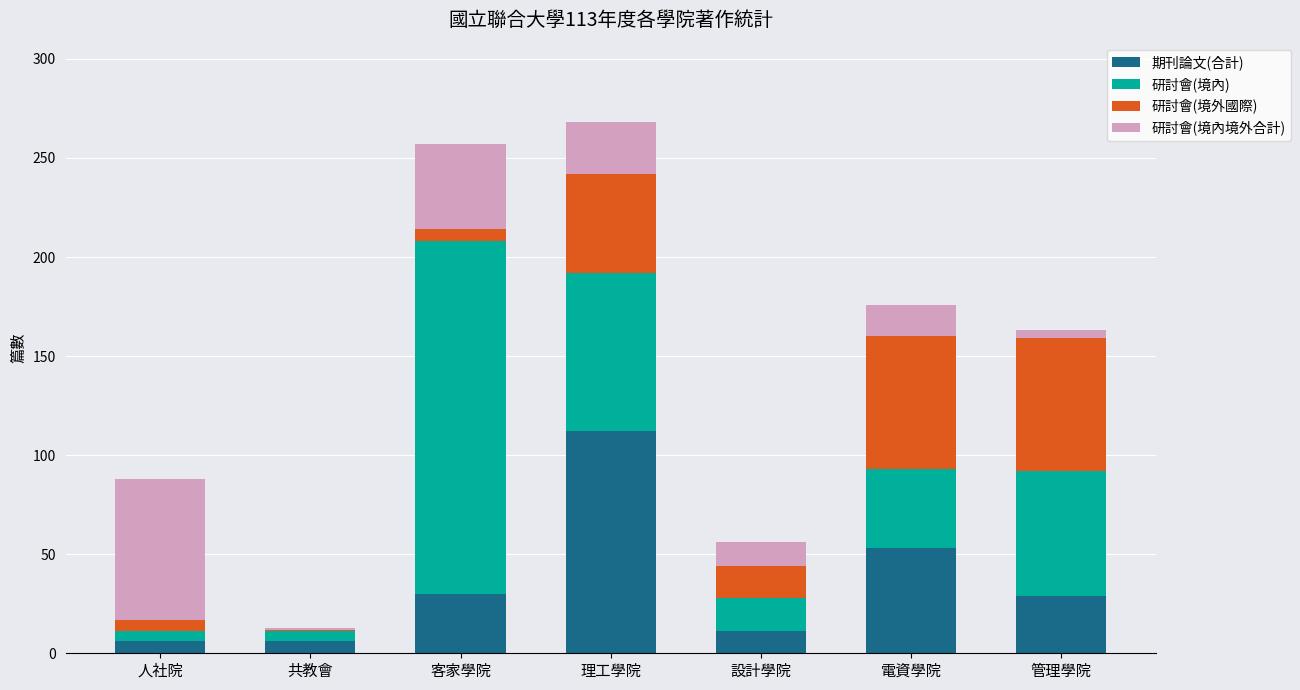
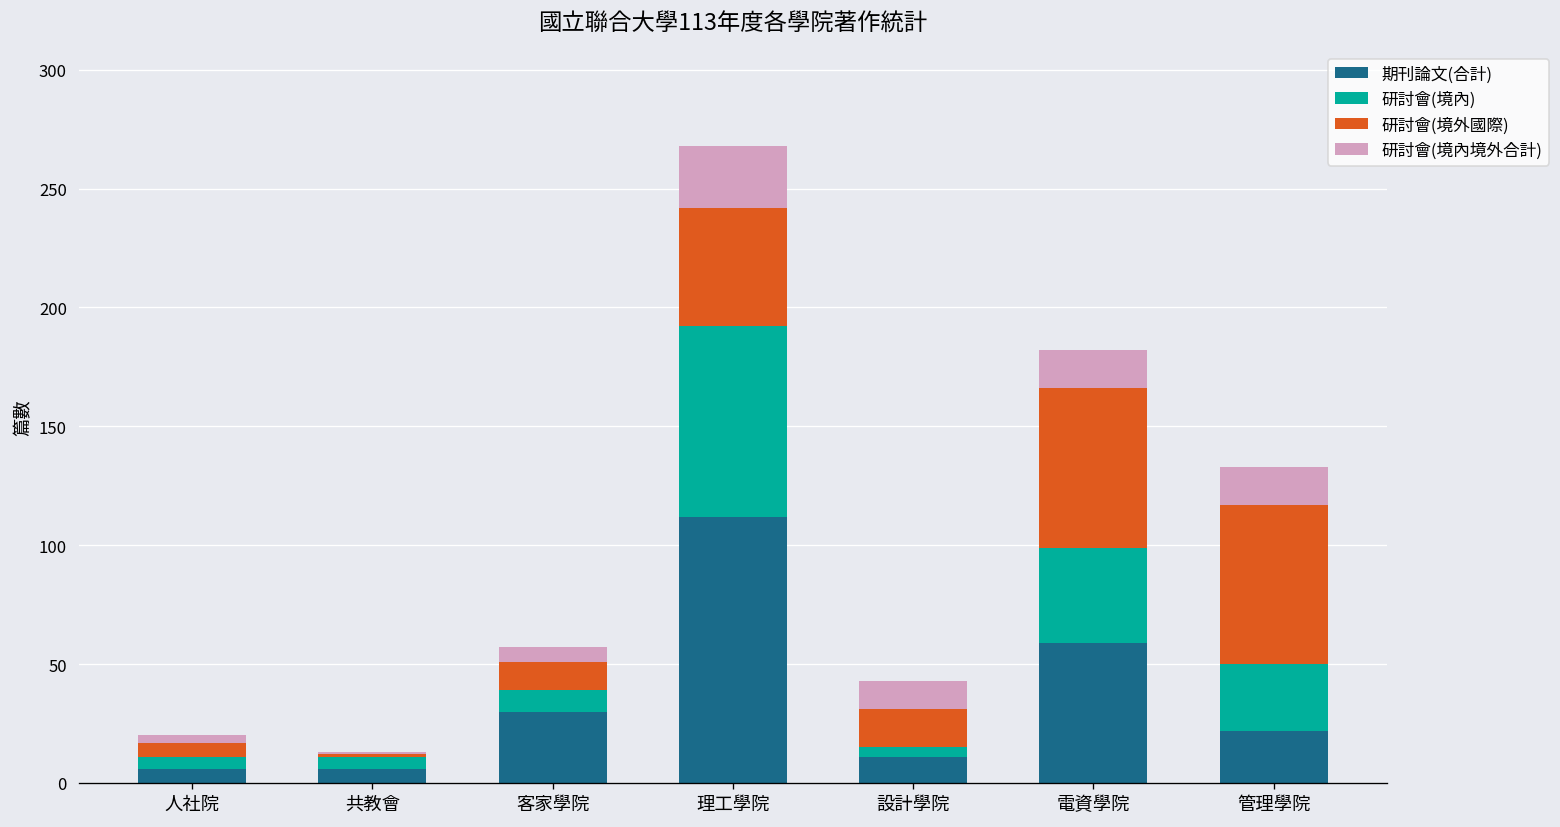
  {
    "期刊論文(合計)": {
      "人社院": 6,
      "共教會": 6,
      "客家學院": 30,
      "理工學院": 112,
      "設計學院": 11,
-     "電資學院": 53,
-     "管理學院": 29
+     "電資學院": 59,
+     "管理學院": 22
    },
    "研討會(境內)": {
      "人社院": 5,
      "共教會": 5,
-     "客家學院": 178,
+     "客家學院": 9,
      "理工學院": 80,
-     "設計學院": 17,
+     "設計學院": 4,
      "電資學院": 40,
-     "管理學院": 63
+     "管理學院": 28
    },
    "研討會(境外國際)": {
      "人社院": 6,
-     "客家學院": 6,
+     "客家學院": 12,
      "理工學院": 50,
      "設計學院": 16,
      "電資學院": 67,
      "管理學院": 67
    },
    "研討會(境內境外合計)": {
-     "人社院": 71,
-     "客家學院": 43,
+     "人社院": 3,
+     "客家學院": 6,
      "理工學院": 26,
      "設計學院": 12,
      "電資學院": 16,
-     "管理學院": 4
+     "管理學院": 16
    }
  }
